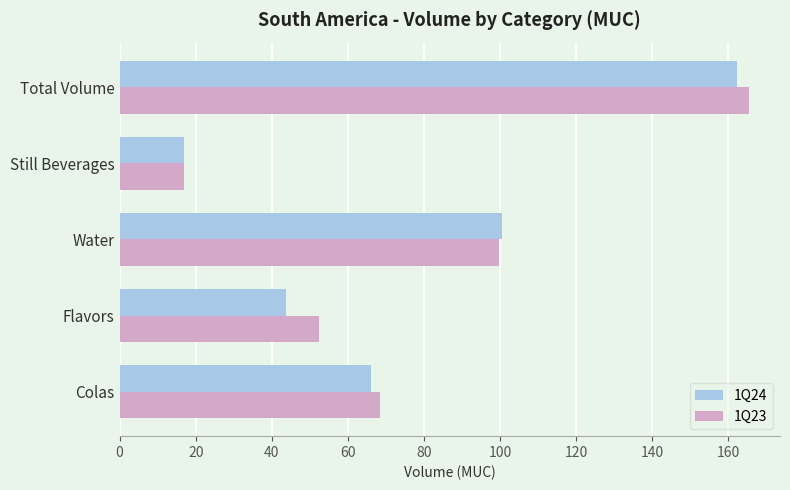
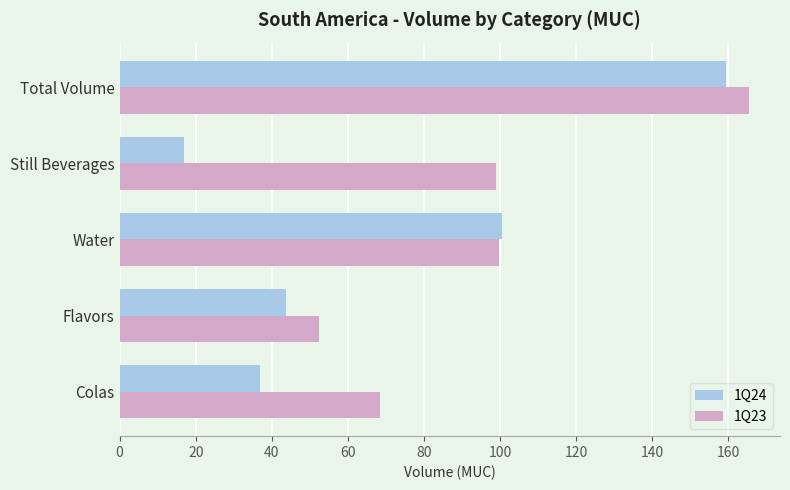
  {
    "1Q24": {
-     "Total Volume": 162,
+     "Total Volume": 159,
      "Still Beverages": 17,
      "Water": 100,
      "Flavors": 44,
-     "Colas": 66
+     "Colas": 37
    },
    "1Q23": {
      "Total Volume": 165,
-     "Still Beverages": 17,
+     "Still Beverages": 99,
      "Water": 100,
      "Flavors": 52,
      "Colas": 68
    }
  }
